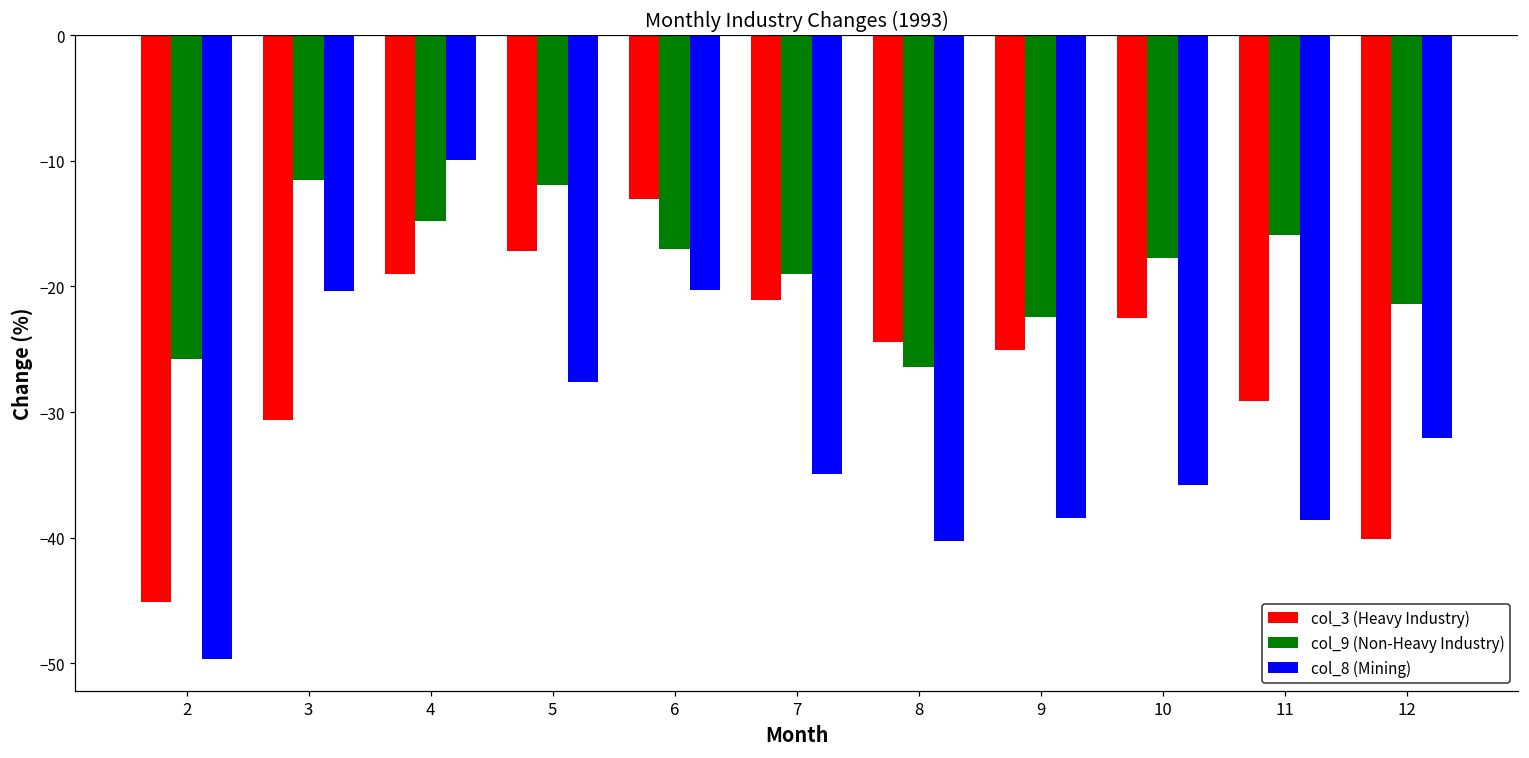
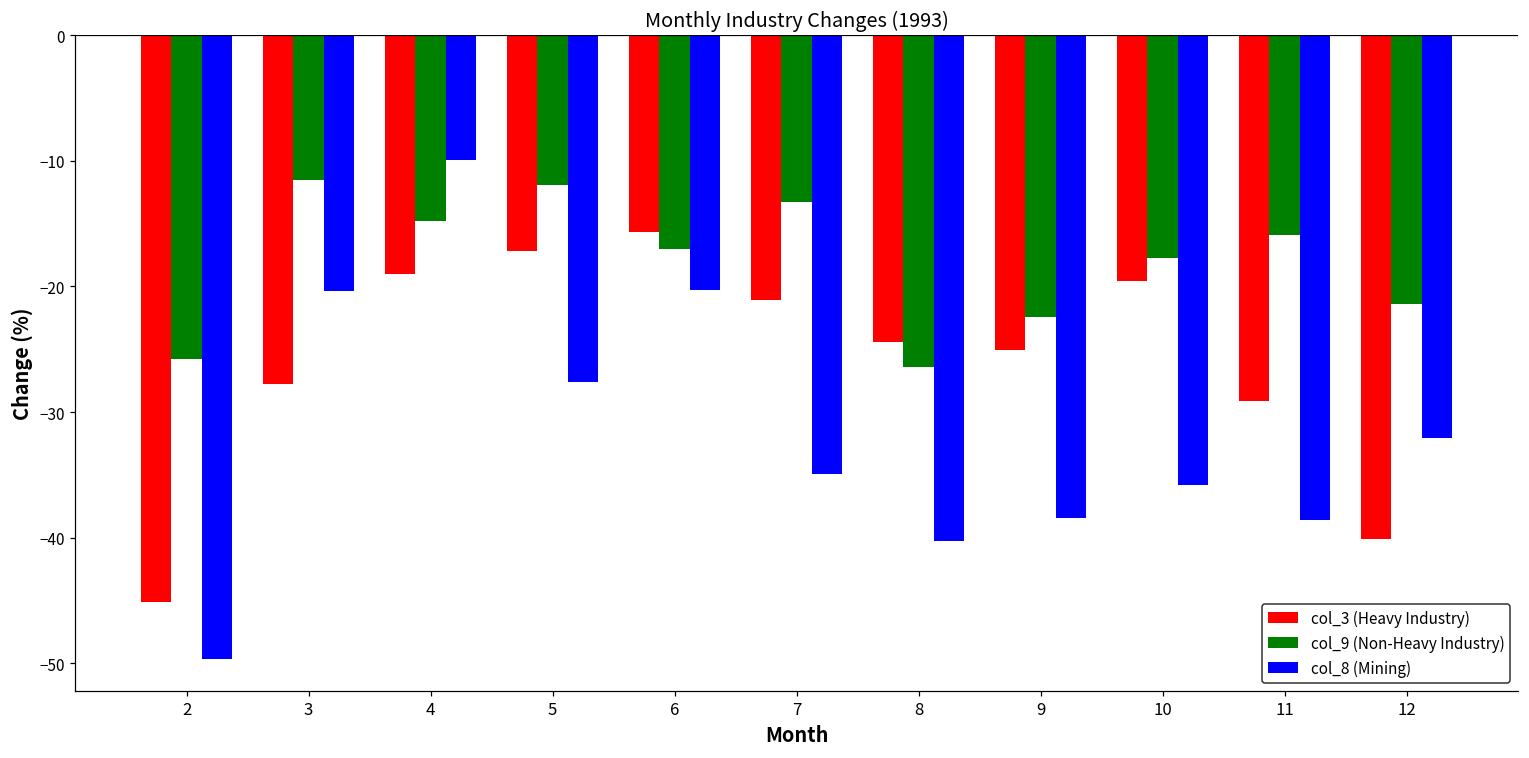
  {
    "col_3 (Heavy Industry)": {
      "2": -45.1,
-     "3": -30.6,
+     "3": -27.8,
      "4": -19.0,
      "5": -17.2,
-     "6": -13.0,
+     "6": -15.7,
      "7": -21.1,
      "8": -24.4,
      "9": -25.1,
-     "10": -22.5,
+     "10": -19.6,
      "11": -29.1,
      "12": -40.1
    },
    "col_9 (Non-Heavy Industry)": {
      "2": -25.8,
      "3": -11.5,
      "4": -14.8,
      "5": -11.9,
      "6": -17.0,
-     "7": -19.0,
+     "7": -13.3,
      "8": -26.4,
      "9": -22.4,
      "10": -17.7,
      "11": -15.9,
      "12": -21.4
    },
    "col_8 (Mining)": {
      "2": -49.7,
      "3": -20.4,
      "4": -9.9,
      "5": -27.6,
      "6": -20.3,
      "7": -34.9,
      "8": -40.3,
      "9": -38.4,
      "10": -35.8,
      "11": -38.6,
      "12": -32.1
    }
  }
